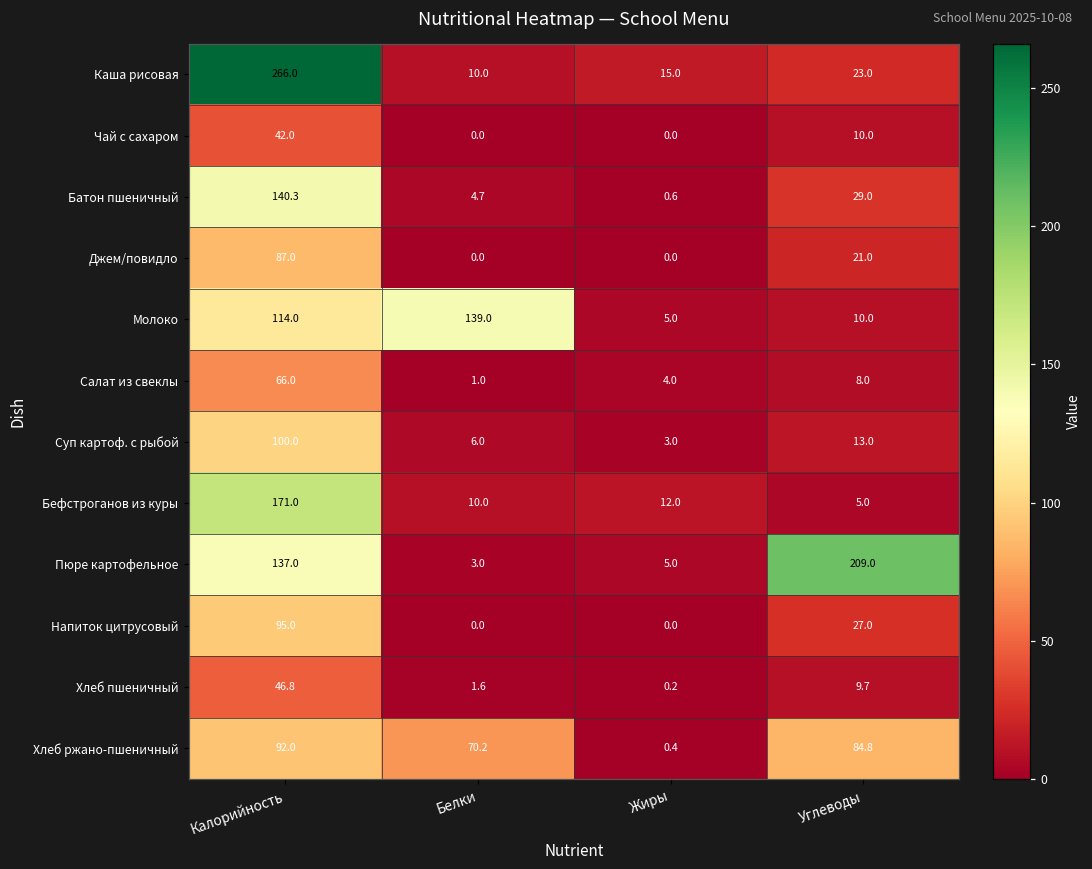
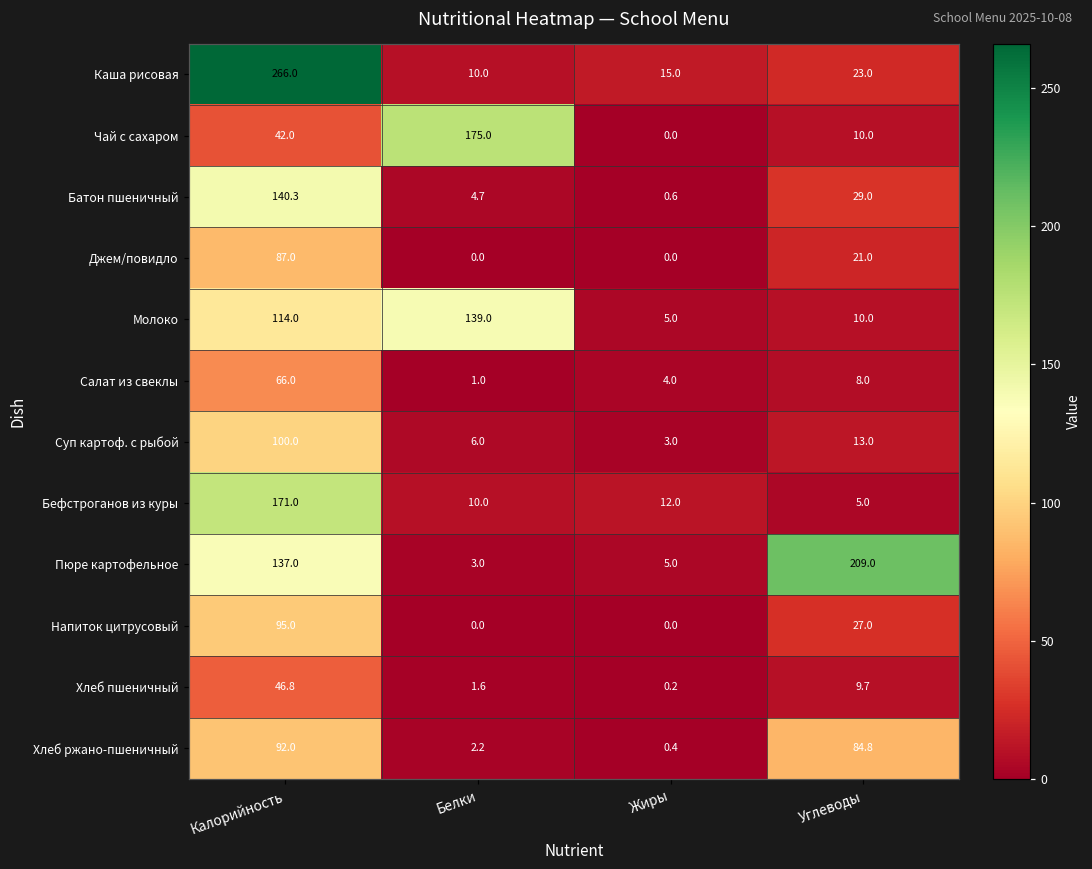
  {
    "Каша рисовая": {
      "Калорийность": 266.0,
      "Белки": 10.0,
      "Жиры": 15.0,
      "Углеводы": 23.0
    },
    "Чай с сахаром": {
      "Калорийность": 42.0,
-     "Белки": 0.0,
+     "Белки": 175.0,
      "Жиры": 0.0,
      "Углеводы": 10.0
    },
    "Батон пшеничный": {
      "Калорийность": 140.3,
      "Белки": 4.7,
      "Жиры": 0.6,
      "Углеводы": 29.0
    },
    "Джем/повидло": {
      "Калорийность": 87.0,
      "Белки": 0.0,
      "Жиры": 0.0,
      "Углеводы": 21.0
    },
    "Молоко": {
      "Калорийность": 114.0,
      "Белки": 139.0,
      "Жиры": 5.0,
      "Углеводы": 10.0
    },
    "Салат из свеклы": {
      "Калорийность": 66.0,
      "Белки": 1.0,
      "Жиры": 4.0,
      "Углеводы": 8.0
    },
    "Суп картоф. с рыбой": {
      "Калорийность": 100.0,
      "Белки": 6.0,
      "Жиры": 3.0,
      "Углеводы": 13.0
    },
    "Бефстроганов из куры": {
      "Калорийность": 171.0,
      "Белки": 10.0,
      "Жиры": 12.0,
      "Углеводы": 5.0
    },
    "Пюре картофельное": {
      "Калорийность": 137.0,
      "Белки": 3.0,
      "Жиры": 5.0,
      "Углеводы": 209.0
    },
    "Напиток цитрусовый": {
      "Калорийность": 95.0,
      "Белки": 0.0,
      "Жиры": 0.0,
      "Углеводы": 27.0
    },
    "Хлеб пшеничный": {
      "Калорийность": 46.8,
      "Белки": 1.6,
      "Жиры": 0.2,
      "Углеводы": 9.7
    },
    "Хлеб ржано-пшеничный": {
      "Калорийность": 92.0,
-     "Белки": 70.2,
+     "Белки": 2.2,
      "Жиры": 0.4,
      "Углеводы": 84.8
    }
  }
